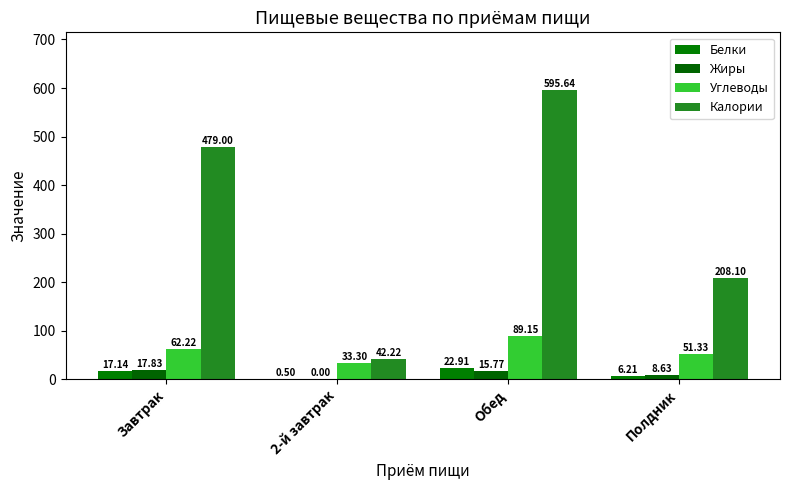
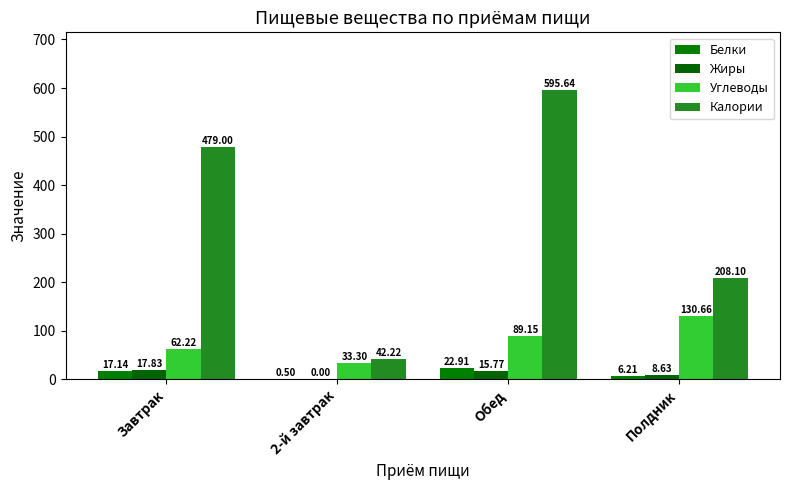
  {
    "Углеводы": {
      "Завтрак": 62.22,
      "2-й завтрак": 33.30,
      "Обед": 89.15,
-     "Полдник": 51.33
+     "Полдник": 130.66
    }
  }
